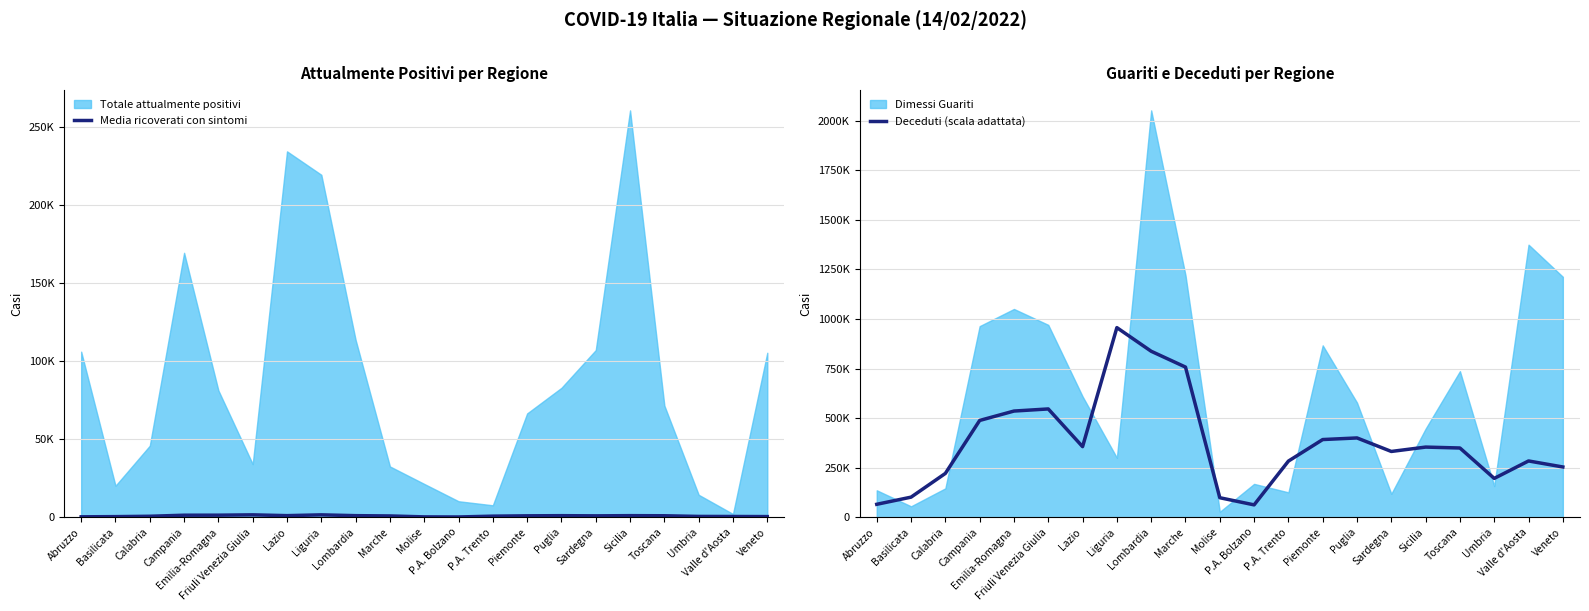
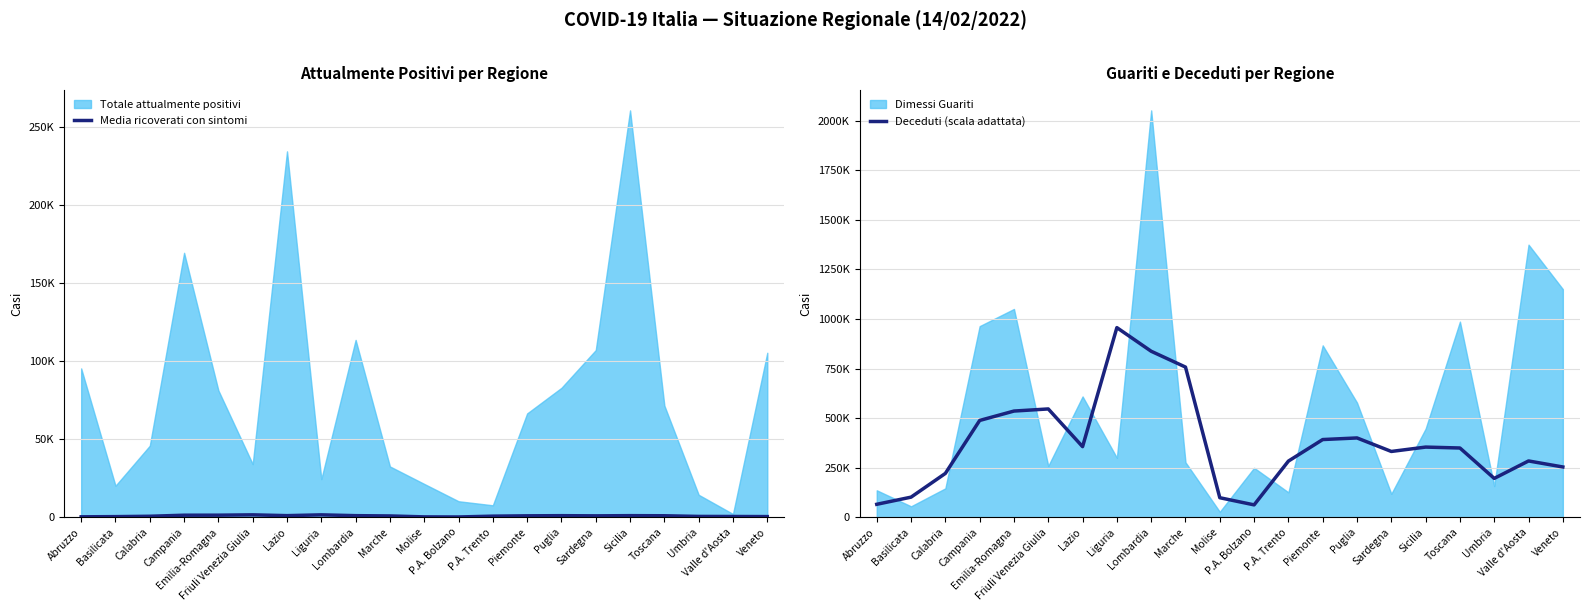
  {
    "Attualmente Positivi per Regione": {
      "Totale attualmente positivi": {
-       "Abruzzo": 106000,
+       "Abruzzo": 95000,
        "Basilicata": 20000,
        "Calabria": 46000,
        "Campania": 170000,
        "Emilia-Romagna": 81000,
        "Friuli Venezia Giulia": 34000,
        "Lazio": 235000,
-       "Liguria": 220000,
+       "Liguria": 24000,
        "Lombardia": 114000,
        "Marche": 33000,
        "Molise": 21000,
        "P.A. Bolzano": 10000,
        "P.A. Trento": 8000,
        "Piemonte": 67000,
        "Puglia": 83000,
        "Sardegna": 107000,
        "Sicilia": 261000,
        "Toscana": 72000,
        "Umbria": 14000,
        "Veneto": 105000
      },
      "Media ricoverati con sintomi": {
        "Abruzzo": 0,
        "Basilicata": 0,
        "Calabria": 1000,
        "Campania": 1000,
        "Emilia-Romagna": 1000,
        "Friuli Venezia Giulia": 1000,
        "Lazio": 1000,
        "Liguria": 1000,
        "Lombardia": 1000,
        "Marche": 1000,
        "Molise": 0,
        "P.A. Bolzano": 0,
        "P.A. Trento": 1000,
        "Piemonte": 1000,
        "Puglia": 1000,
        "Sardegna": 1000,
        "Sicilia": 1000,
        "Toscana": 1000,
        "Umbria": 0,
        "Veneto": 0
      }
    },
    "Guariti e Deceduti per Regione": {
      "Deceduti (scala adattata)": {
        "Abruzzo": 60000,
        "Basilicata": 100000,
        "Calabria": 220000,
        "Campania": 490000,
        "Emilia-Romagna": 540000,
        "Friuli Venezia Giulia": 550000,
        "Lazio": 360000,
        "Liguria": 960000,
        "Lombardia": 840000,
        "Marche": 760000,
        "Molise": 100000,
        "P.A. Bolzano": 60000,
        "P.A. Trento": 280000,
        "Piemonte": 390000,
        "Puglia": 400000,
        "Sardegna": 330000,
        "Sicilia": 350000,
        "Toscana": 350000,
        "Umbria": 200000,
        "Valle d'Aosta": 280000,
        "Veneto": 250000
      },
      "Dimessi Guariti": {
        "Abruzzo": 140000,
        "Basilicata": 50000,
        "Calabria": 150000,
        "Campania": 960000,
        "Emilia-Romagna": 1050000,
-       "Friuli Venezia Giulia": 970000,
+       "Friuli Venezia Giulia": 260000,
        "Lazio": 610000,
        "Liguria": 300000,
        "Lombardia": 2050000,
-       "Marche": 1220000,
+       "Marche": 280000,
        "Molise": 30000,
-       "P.A. Bolzano": 170000,
+       "P.A. Bolzano": 250000,
        "P.A. Trento": 120000,
        "Piemonte": 870000,
        "Puglia": 580000,
        "Sardegna": 120000,
        "Sicilia": 450000,
-       "Toscana": 740000,
+       "Toscana": 990000,
        "Umbria": 160000,
        "Valle d'Aosta": 1370000,
-       "Veneto": 1210000
+       "Veneto": 1150000
      }
    }
  }
